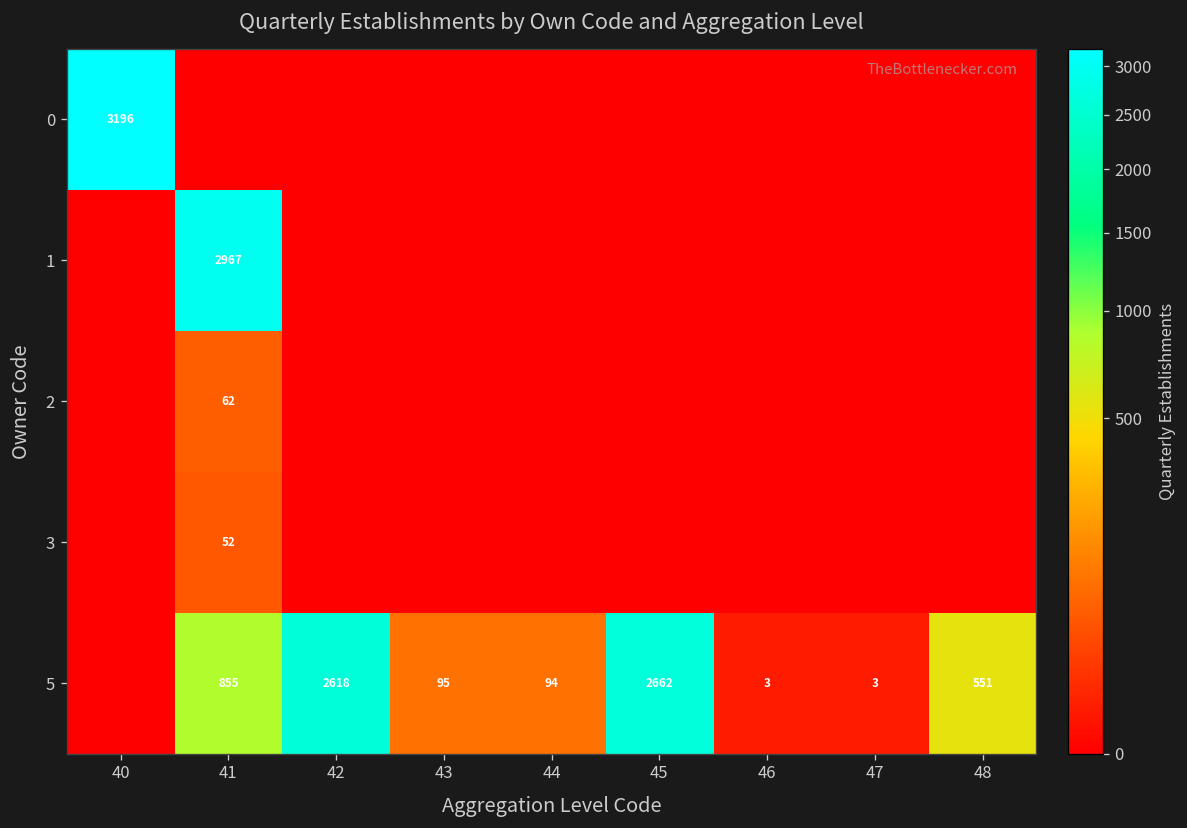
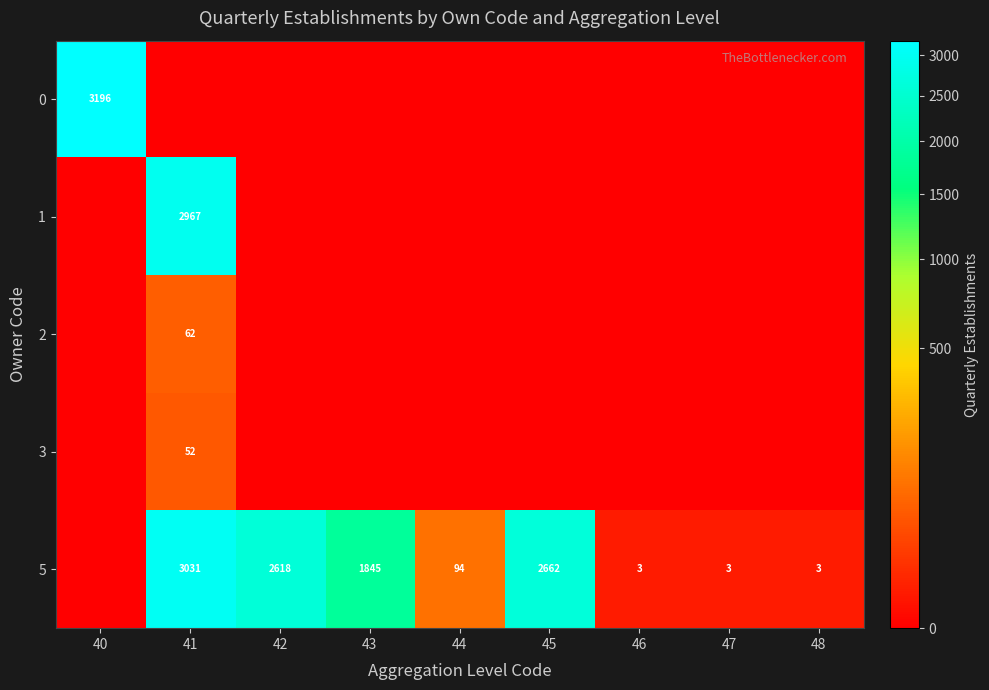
  {
    "0": {
      "40": 3196
    },
    "1": {
      "41": 2967
    },
    "2": {
      "41": 62
    },
    "3": {
      "41": 52
    },
    "5": {
-     "41": 855,
+     "41": 3031,
      "42": 2618,
-     "43": 95,
+     "43": 1845,
      "44": 94,
      "45": 2662,
      "46": 3,
      "47": 3,
-     "48": 551
+     "48": 3
    }
  }
